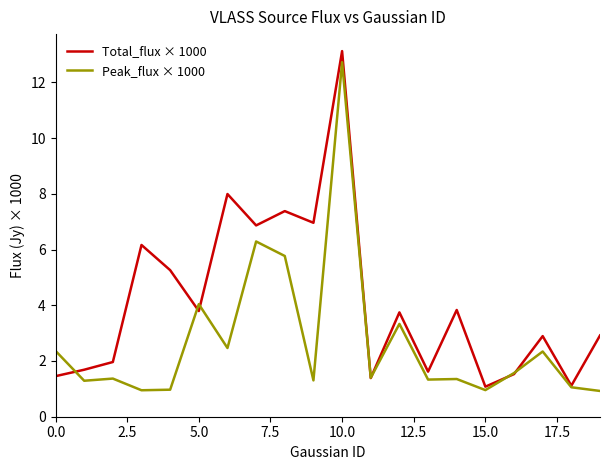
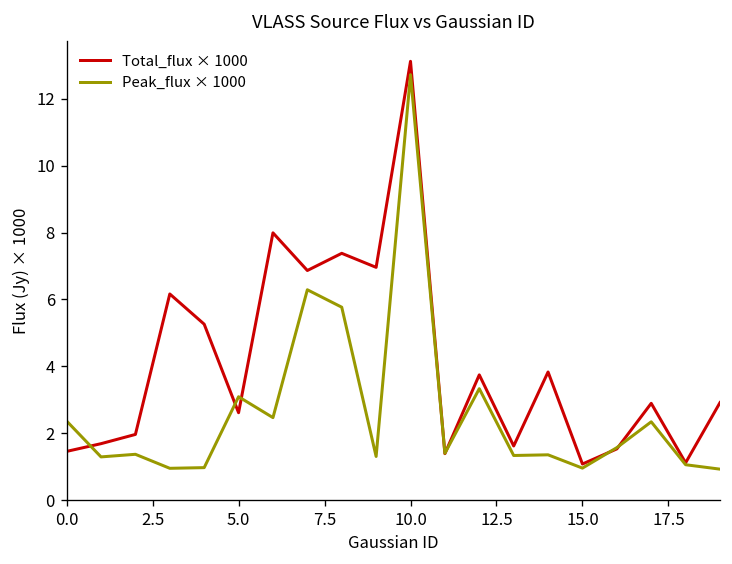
  {
    "Total_flux × 1000": {
      "0.0": 1.5,
-     "5.0": 3.8,
+     "5.0": 2.6,
      "10.0": 13.1,
      "15.0": 1.1
    },
    "Peak_flux × 1000": {
      "0.0": 2.4,
-     "5.0": 4.0,
+     "5.0": 3.1,
      "10.0": 12.7,
      "15.0": 1.0
    }
  }
